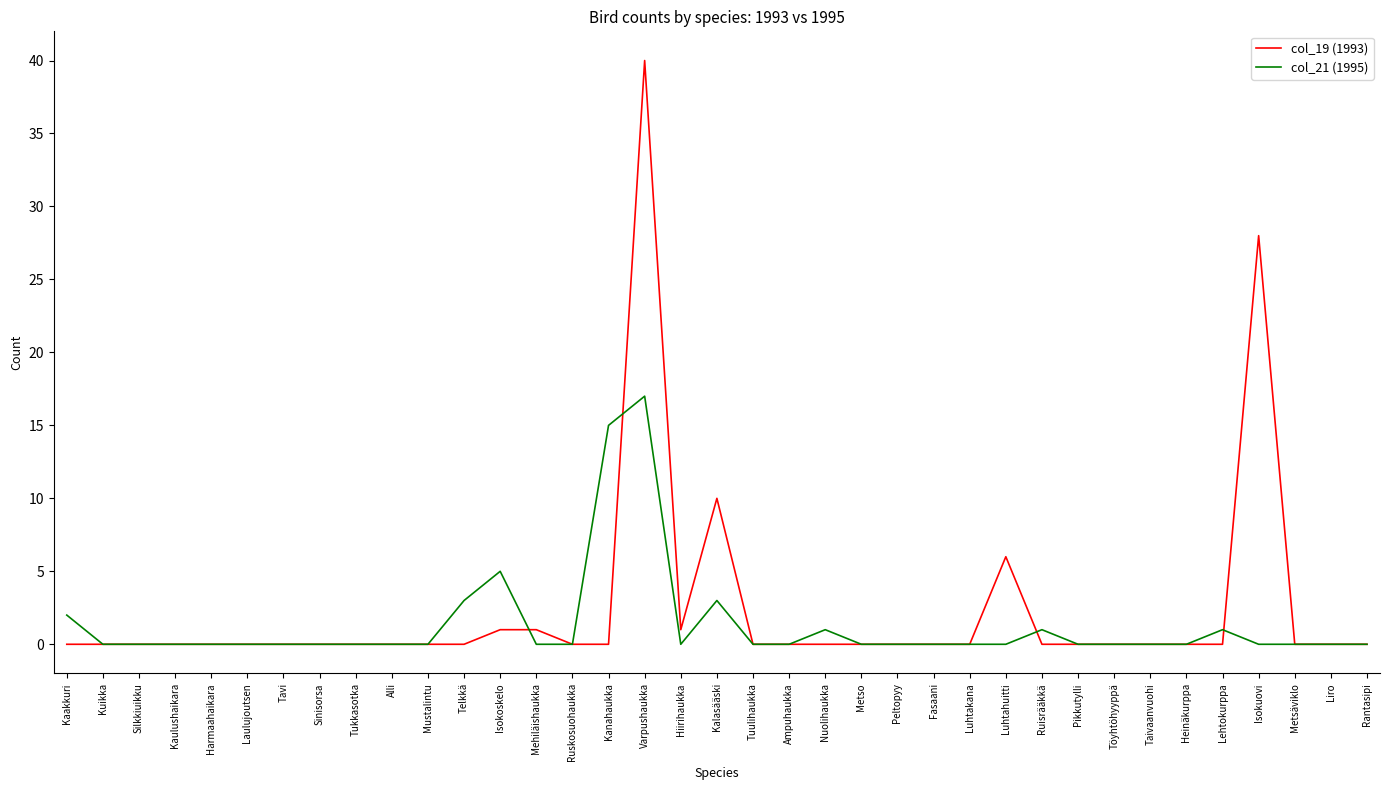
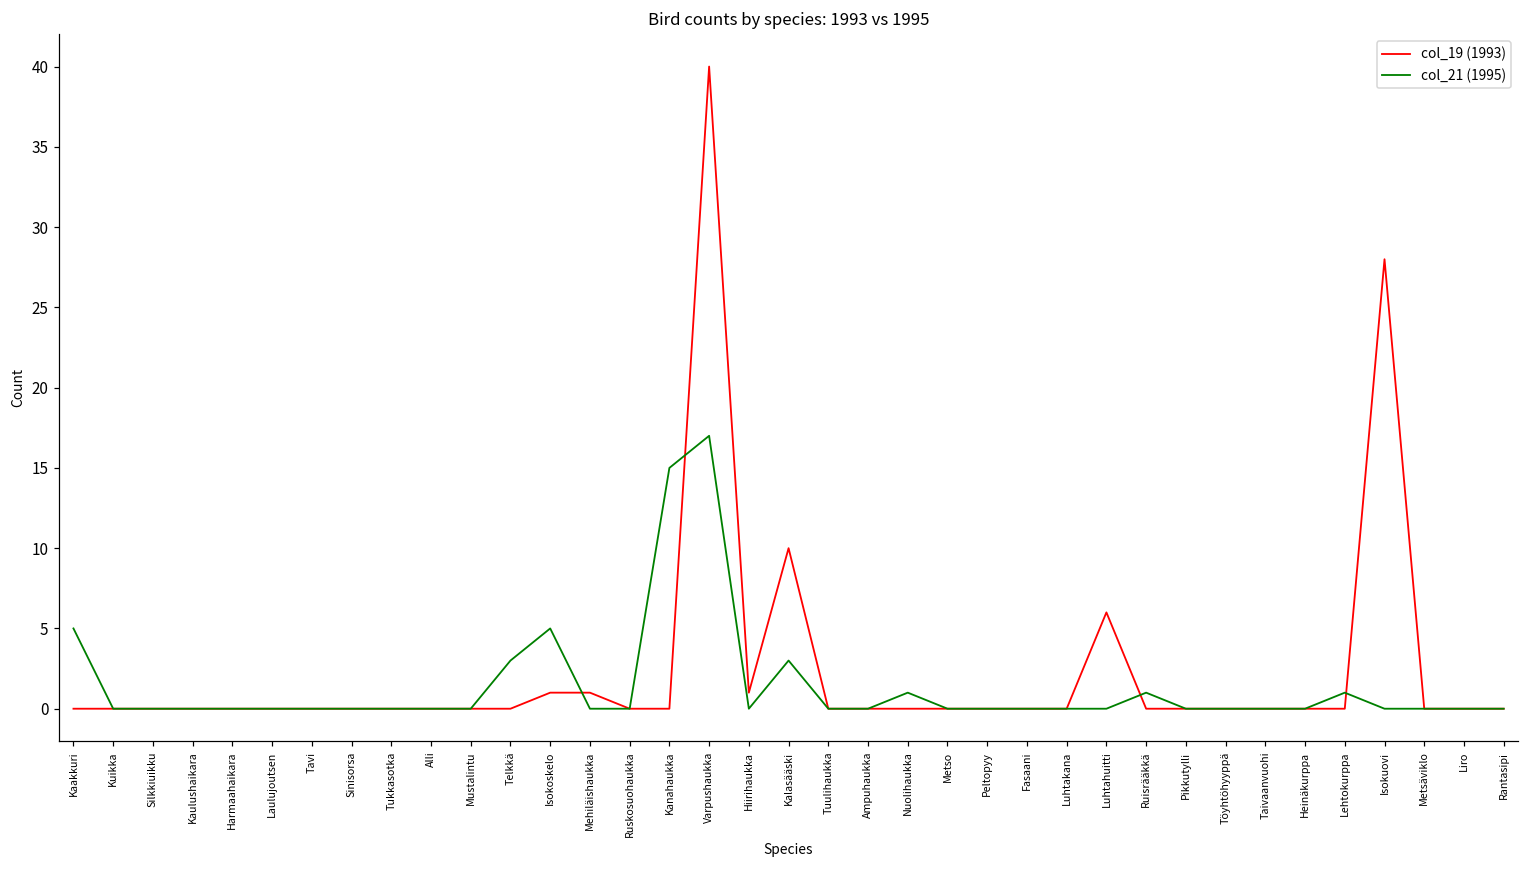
  {
    "col_19 (1993)": {
      "Kaakkuri": 0,
      "Telkkä": 0,
      "Isokoskelo": 1,
      "Mehiläishaukka": 1,
      "Kanahaukka": 0,
      "Varpushaukka": 40,
      "Hiirihaukka": 1,
      "Kalasääski": 10,
      "Nuolihaukka": 0,
      "Luhtahuitti": 6,
      "Ruisrääkkä": 0,
      "Lehtokurppa": 0,
      "Isokuovi": 28
    },
    "col_21 (1995)": {
-     "Kaakkuri": 2,
+     "Kaakkuri": 5,
      "Telkkä": 3,
      "Isokoskelo": 5,
      "Mehiläishaukka": 0,
      "Kanahaukka": 15,
      "Varpushaukka": 17,
      "Hiirihaukka": 0,
      "Kalasääski": 3,
      "Nuolihaukka": 1,
      "Luhtahuitti": 0,
      "Ruisrääkkä": 1,
      "Lehtokurppa": 1,
      "Isokuovi": 0
    }
  }
